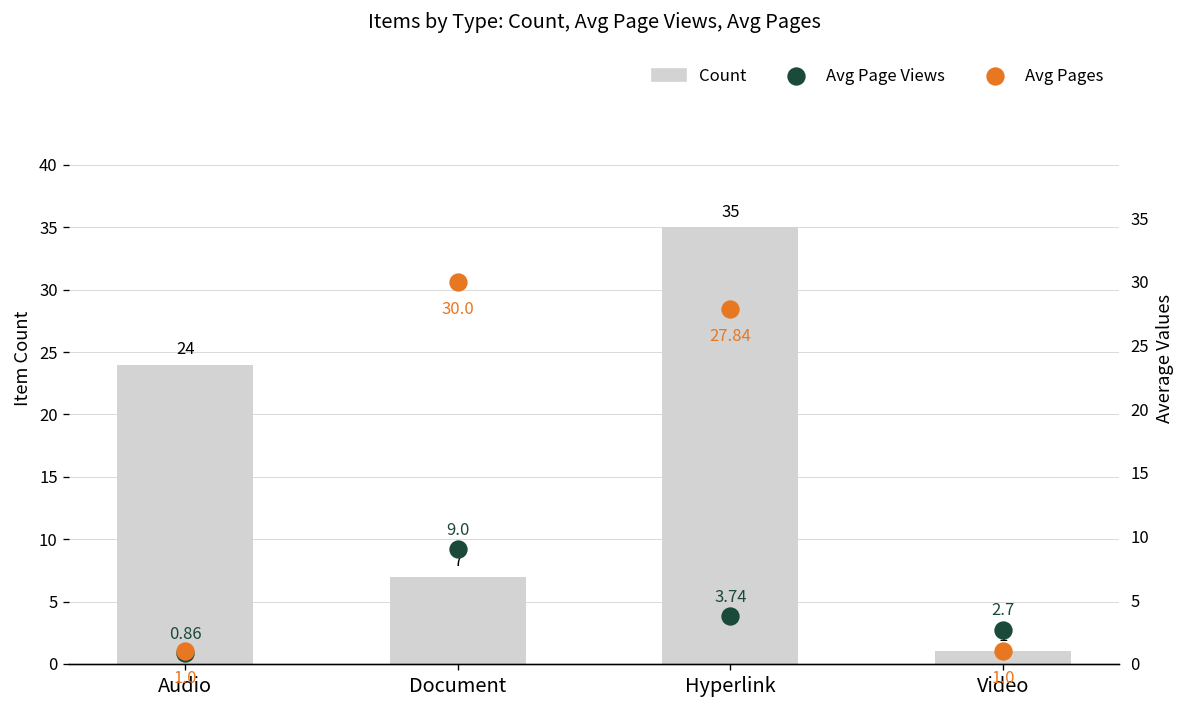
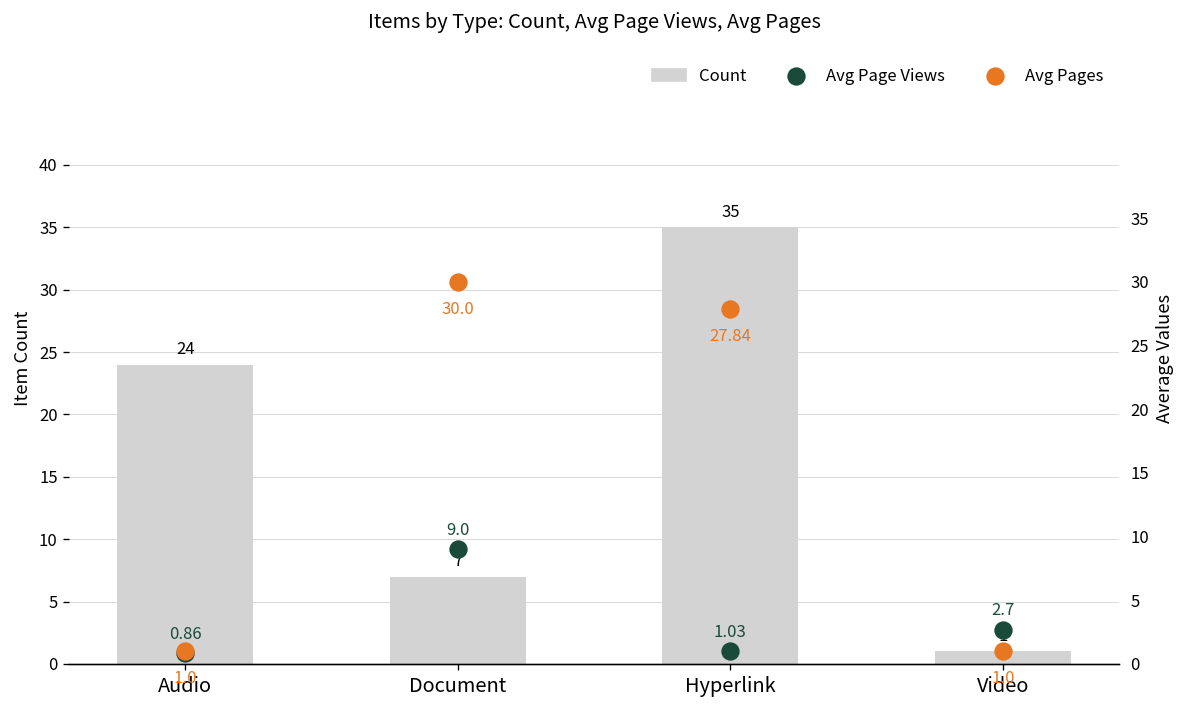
  {
    "Count": {
      "Audio": 24,
      "Document": 7,
      "Hyperlink": 35,
      "Video": 1.0
    },
    "Avg Page Views": {
-     "Hyperlink": 3.74
+     "Hyperlink": 1.03
    }
  }
